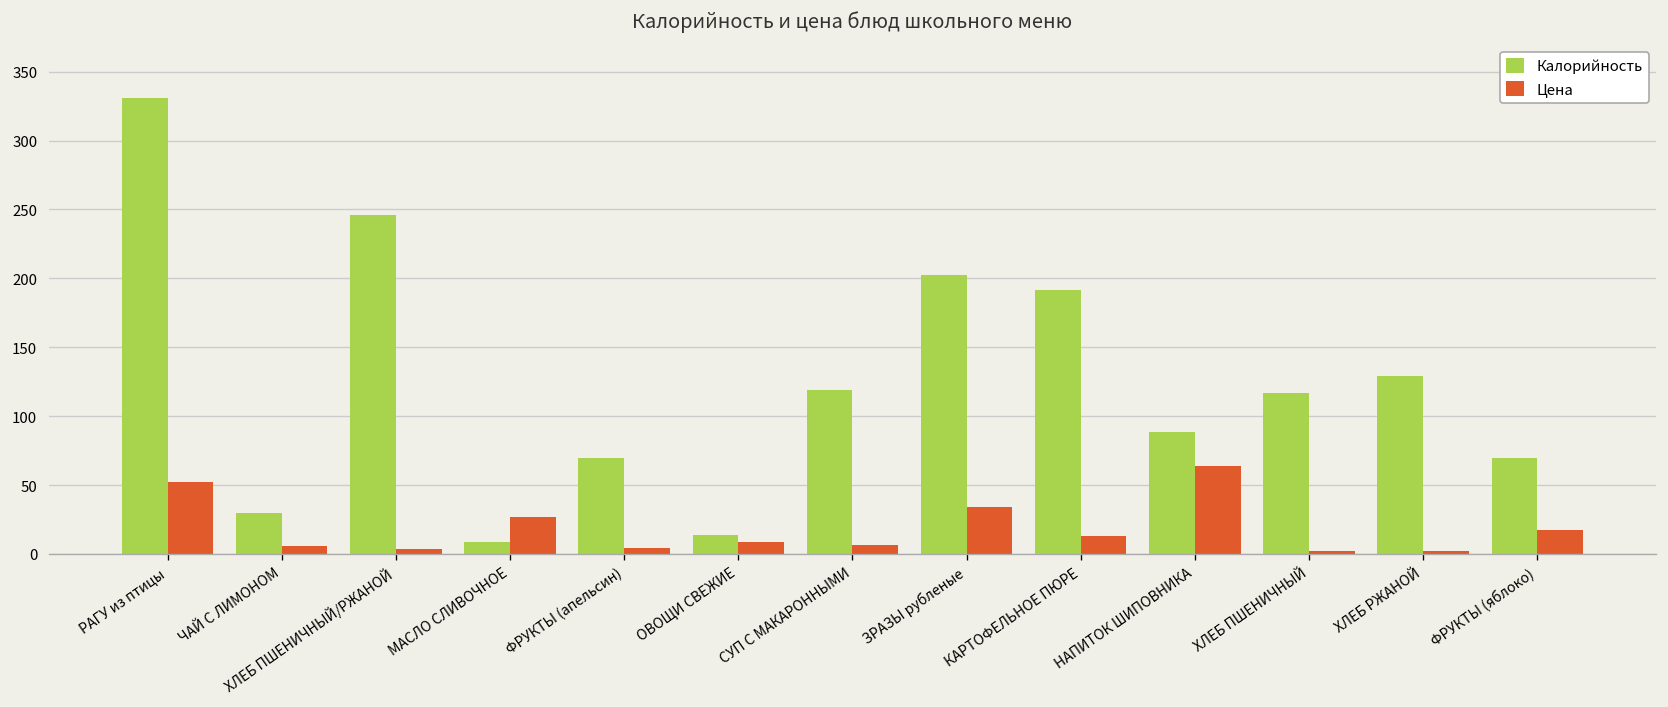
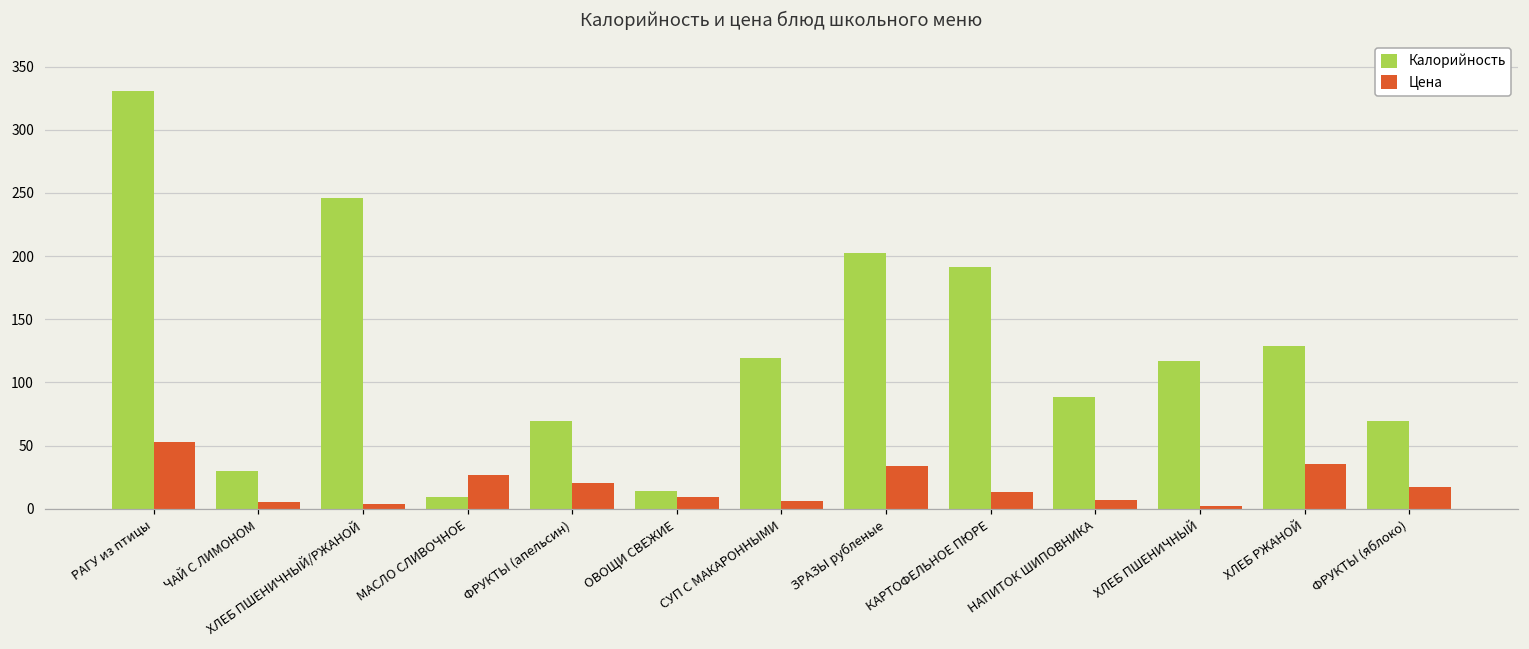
  {
    "Калорийность": {
      "РАГУ из птицы": 331,
      "ЧАЙ С ЛИМОНОМ": 30,
      "ХЛЕБ ПШЕНИЧНЫЙ/РЖАНОЙ": 246,
      "МАСЛО СЛИВОЧНОЕ": 9,
      "ФРУКТЫ (апельсин)": 70,
      "ОВОЩИ СВЕЖИЕ": 14,
      "СУП С МАКАРОННЫМИ": 119,
      "ЗРАЗЫ рубленые": 203,
      "КАРТОФЕЛЬНОЕ ПЮРЕ": 191,
      "НАПИТОК ШИПОВНИКА": 88,
      "ХЛЕБ ПШЕНИЧНЫЙ": 117,
      "ХЛЕБ РЖАНОЙ": 129,
      "ФРУКТЫ (яблоко)": 70
    },
    "Цена": {
      "РАГУ из птицы": 53,
      "ЧАЙ С ЛИМОНОМ": 6,
      "ХЛЕБ ПШЕНИЧНЫЙ/РЖАНОЙ": 4,
      "МАСЛО СЛИВОЧНОЕ": 27,
-     "ФРУКТЫ (апельсин)": 4,
+     "ФРУКТЫ (апельсин)": 20,
      "ОВОЩИ СВЕЖИЕ": 9,
      "СУП С МАКАРОННЫМИ": 6,
      "ЗРАЗЫ рубленые": 34,
      "КАРТОФЕЛЬНОЕ ПЮРЕ": 13,
-     "НАПИТОК ШИПОВНИКА": 64,
-     "ХЛЕБ РЖАНОЙ": 2,
+     "НАПИТОК ШИПОВНИКА": 7,
+     "ХЛЕБ РЖАНОЙ": 35,
      "ФРУКТЫ (яблоко)": 18
    }
  }
